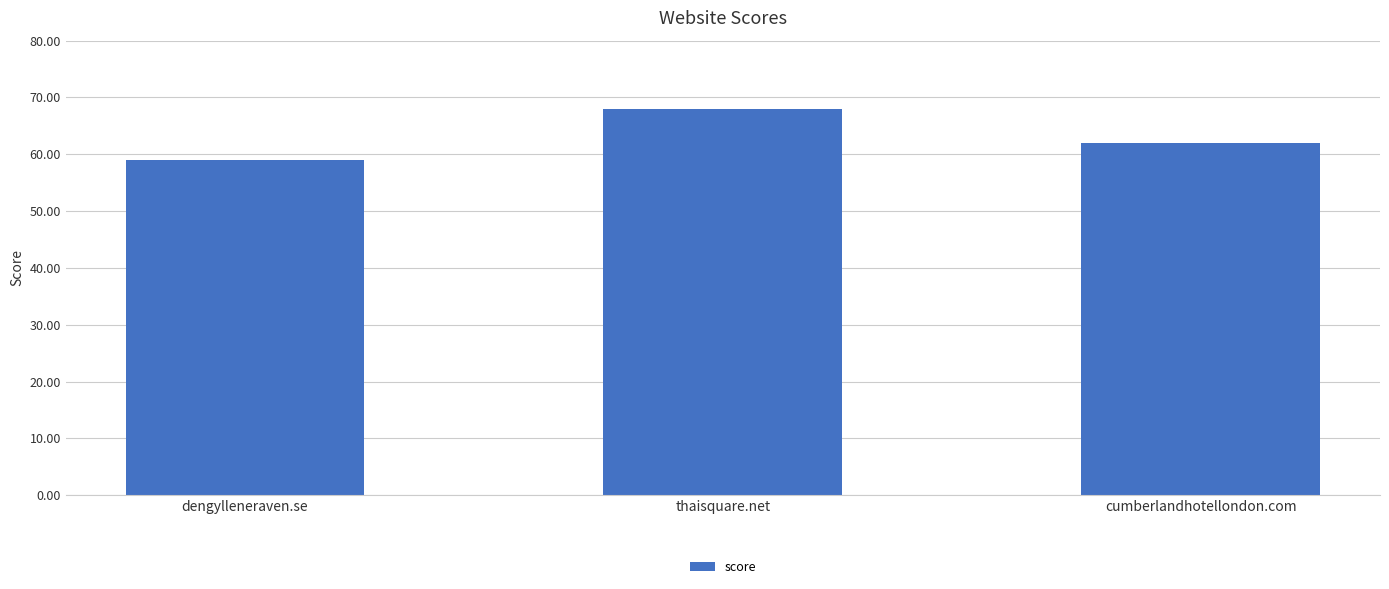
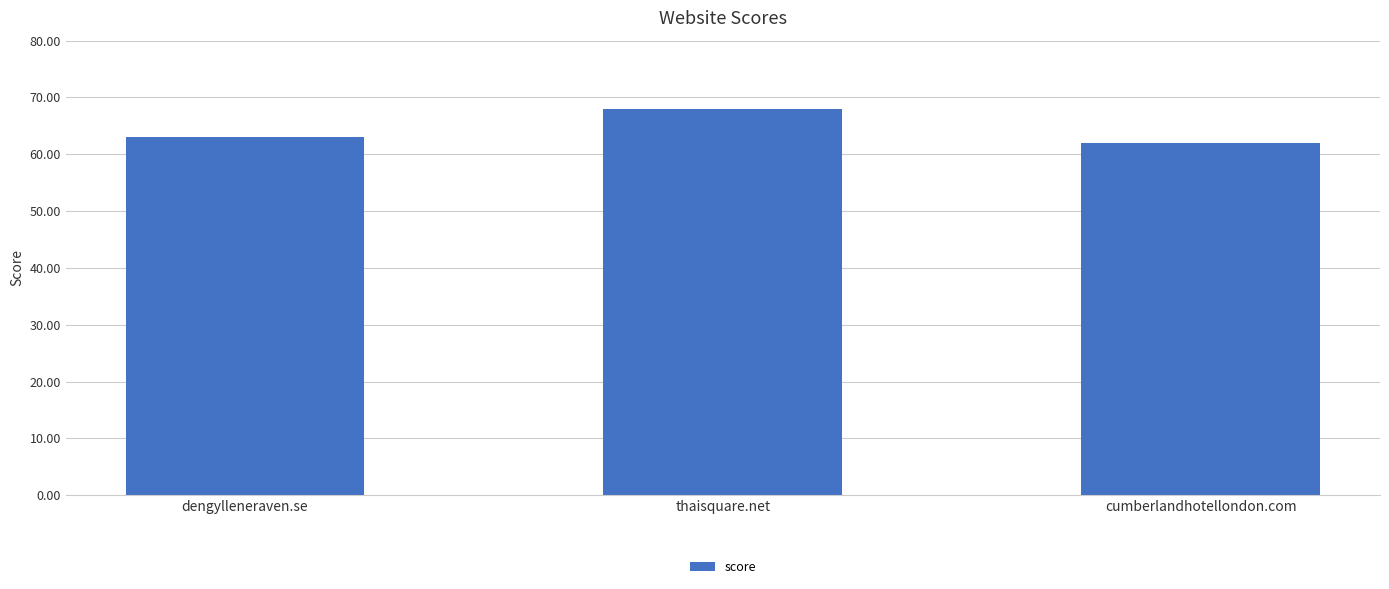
  {
-   "dengylleneraven.se": 59,
+   "dengylleneraven.se": 63,
    "thaisquare.net": 68,
    "cumberlandhotellondon.com": 62
  }
